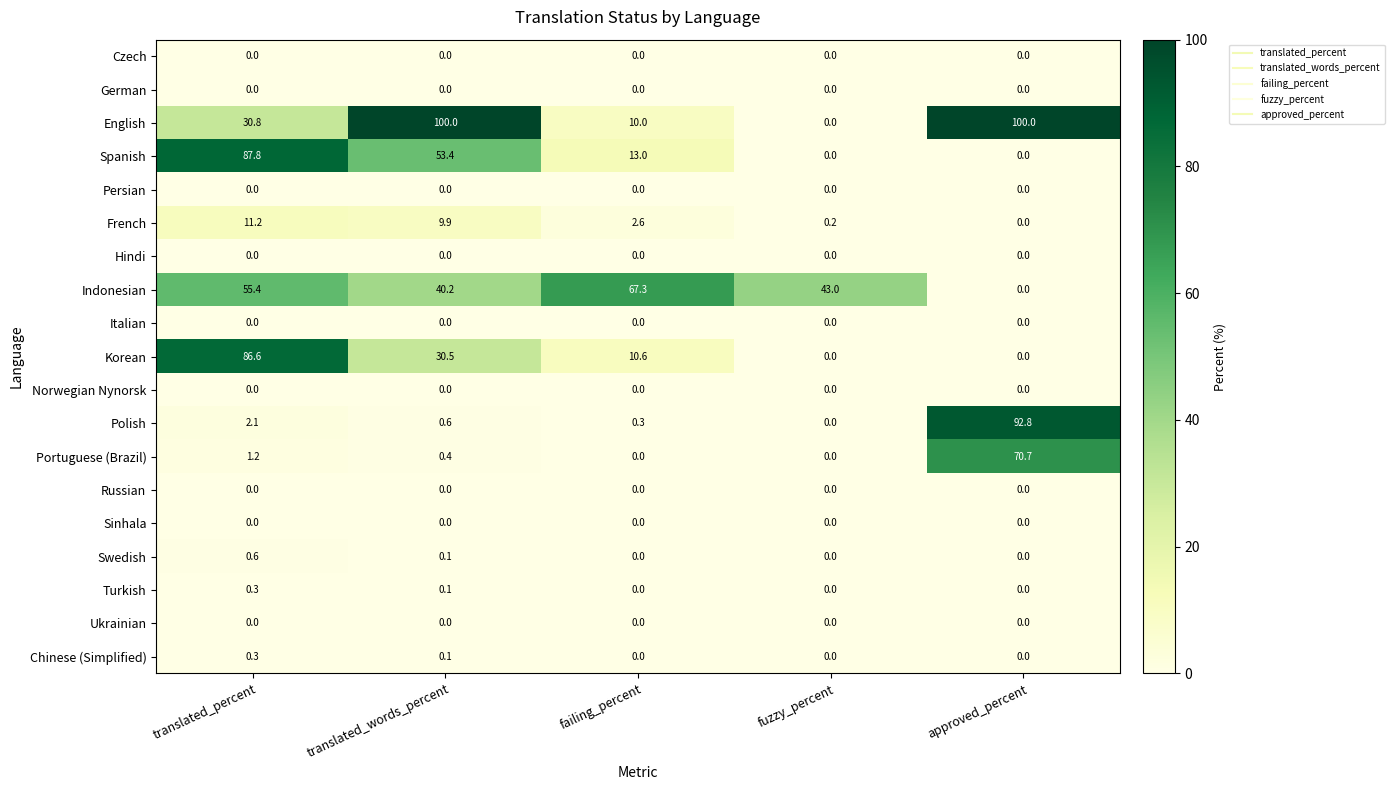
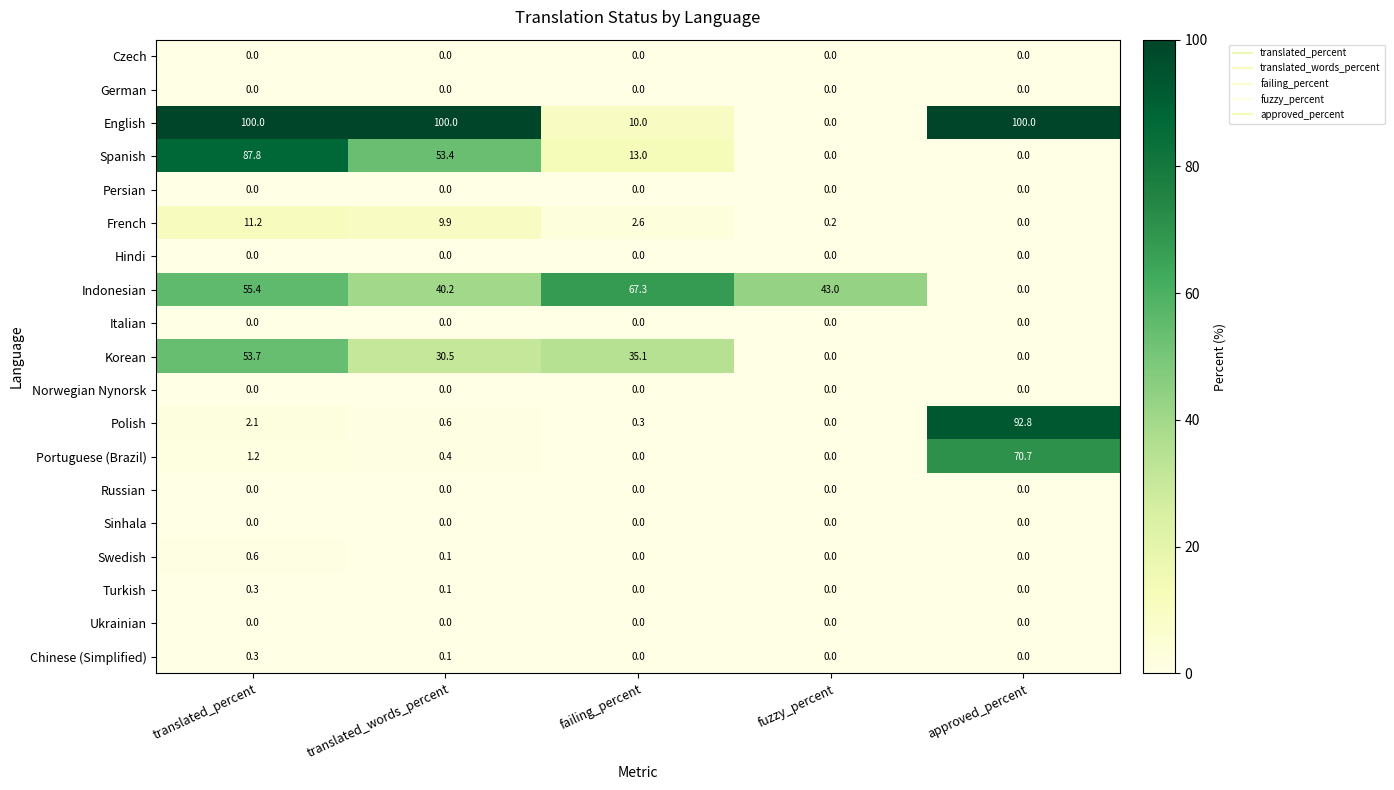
  {
    "Czech": {
      "translated_percent": 0.0,
      "translated_words_percent": 0.0,
      "failing_percent": 0.0,
      "fuzzy_percent": 0.0,
      "approved_percent": 0.0
    },
    "German": {
      "translated_percent": 0.0,
      "translated_words_percent": 0.0,
      "failing_percent": 0.0,
      "fuzzy_percent": 0.0,
      "approved_percent": 0.0
    },
    "English": {
-     "translated_percent": 30.8,
+     "translated_percent": 100.0,
      "translated_words_percent": 100.0,
      "failing_percent": 10.0,
      "fuzzy_percent": 0.0,
      "approved_percent": 100.0
    },
    "Spanish": {
      "translated_percent": 87.8,
      "translated_words_percent": 53.4,
      "failing_percent": 13.0,
      "fuzzy_percent": 0.0,
      "approved_percent": 0.0
    },
    "Persian": {
      "translated_percent": 0.0,
      "translated_words_percent": 0.0,
      "failing_percent": 0.0,
      "fuzzy_percent": 0.0,
      "approved_percent": 0.0
    },
    "French": {
      "translated_percent": 11.2,
      "translated_words_percent": 9.9,
      "failing_percent": 2.6,
      "fuzzy_percent": 0.2,
      "approved_percent": 0.0
    },
    "Hindi": {
      "translated_percent": 0.0,
      "translated_words_percent": 0.0,
      "failing_percent": 0.0,
      "fuzzy_percent": 0.0,
      "approved_percent": 0.0
    },
    "Indonesian": {
      "translated_percent": 55.4,
      "translated_words_percent": 40.2,
      "failing_percent": 67.3,
      "fuzzy_percent": 43.0,
      "approved_percent": 0.0
    },
    "Italian": {
      "translated_percent": 0.0,
      "translated_words_percent": 0.0,
      "failing_percent": 0.0,
      "fuzzy_percent": 0.0,
      "approved_percent": 0.0
    },
    "Korean": {
-     "translated_percent": 86.6,
+     "translated_percent": 53.7,
      "translated_words_percent": 30.5,
-     "failing_percent": 10.6,
+     "failing_percent": 35.1,
      "fuzzy_percent": 0.0,
      "approved_percent": 0.0
    },
    "Norwegian Nynorsk": {
      "translated_percent": 0.0,
      "translated_words_percent": 0.0,
      "failing_percent": 0.0,
      "fuzzy_percent": 0.0,
      "approved_percent": 0.0
    },
    "Polish": {
      "translated_percent": 2.1,
      "translated_words_percent": 0.6,
      "failing_percent": 0.3,
      "fuzzy_percent": 0.0,
      "approved_percent": 92.8
    },
    "Portuguese (Brazil)": {
      "translated_percent": 1.2,
      "translated_words_percent": 0.4,
      "failing_percent": 0.0,
      "fuzzy_percent": 0.0,
      "approved_percent": 70.7
    },
    "Russian": {
      "translated_percent": 0.0,
      "translated_words_percent": 0.0,
      "failing_percent": 0.0,
      "fuzzy_percent": 0.0,
      "approved_percent": 0.0
    },
    "Sinhala": {
      "translated_percent": 0.0,
      "translated_words_percent": 0.0,
      "failing_percent": 0.0,
      "fuzzy_percent": 0.0,
      "approved_percent": 0.0
    },
    "Swedish": {
      "translated_percent": 0.6,
      "translated_words_percent": 0.1,
      "failing_percent": 0.0,
      "fuzzy_percent": 0.0,
      "approved_percent": 0.0
    },
    "Turkish": {
      "translated_percent": 0.3,
      "translated_words_percent": 0.1,
      "failing_percent": 0.0,
      "fuzzy_percent": 0.0,
      "approved_percent": 0.0
    },
    "Ukrainian": {
      "translated_percent": 0.0,
      "translated_words_percent": 0.0,
      "failing_percent": 0.0,
      "fuzzy_percent": 0.0,
      "approved_percent": 0.0
    },
    "Chinese (Simplified)": {
      "translated_percent": 0.3,
      "translated_words_percent": 0.1,
      "failing_percent": 0.0,
      "fuzzy_percent": 0.0,
      "approved_percent": 0.0
    }
  }
